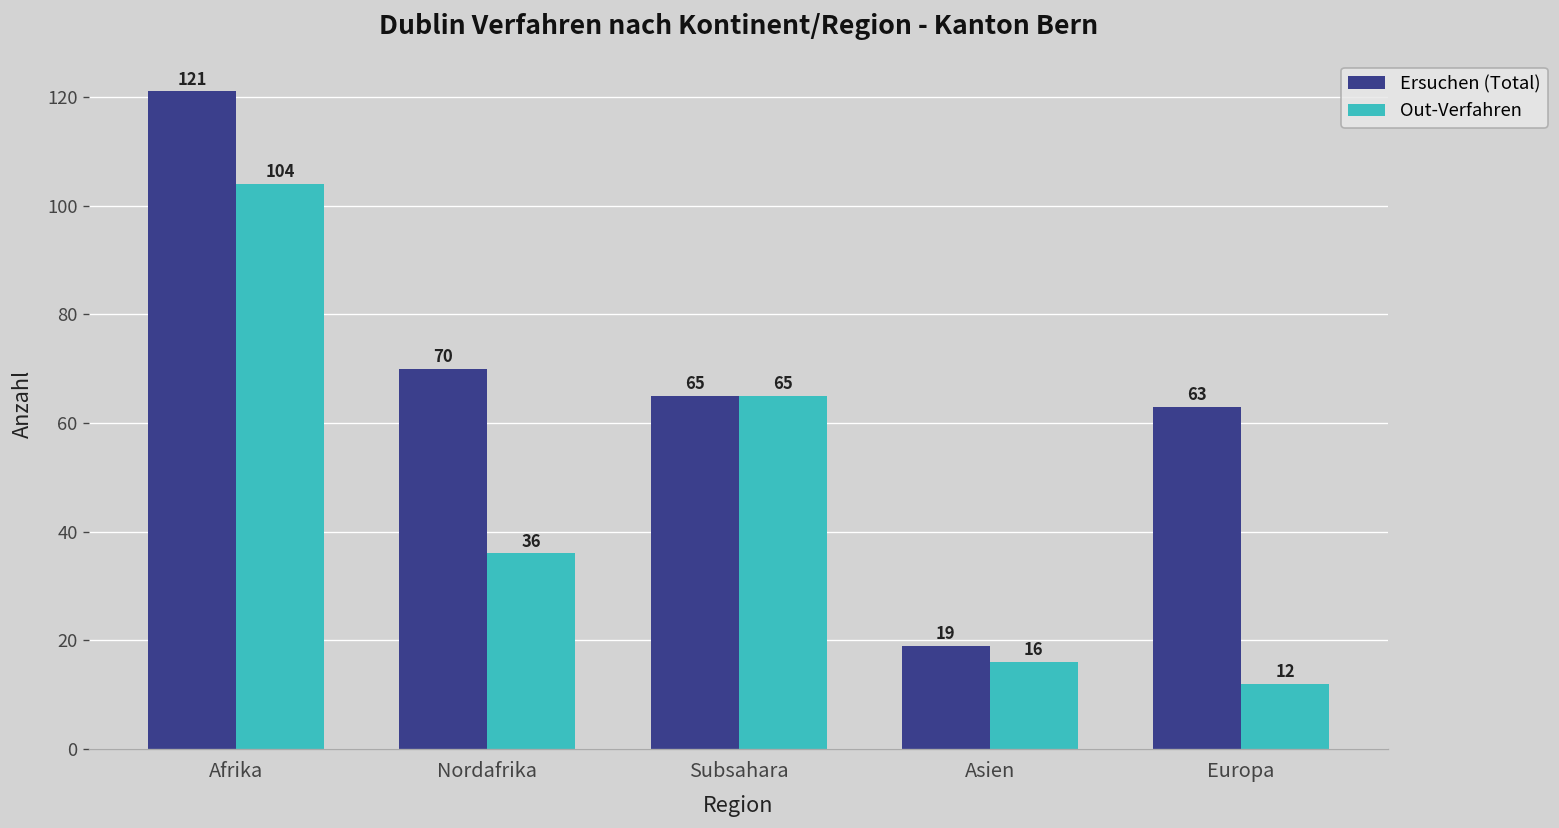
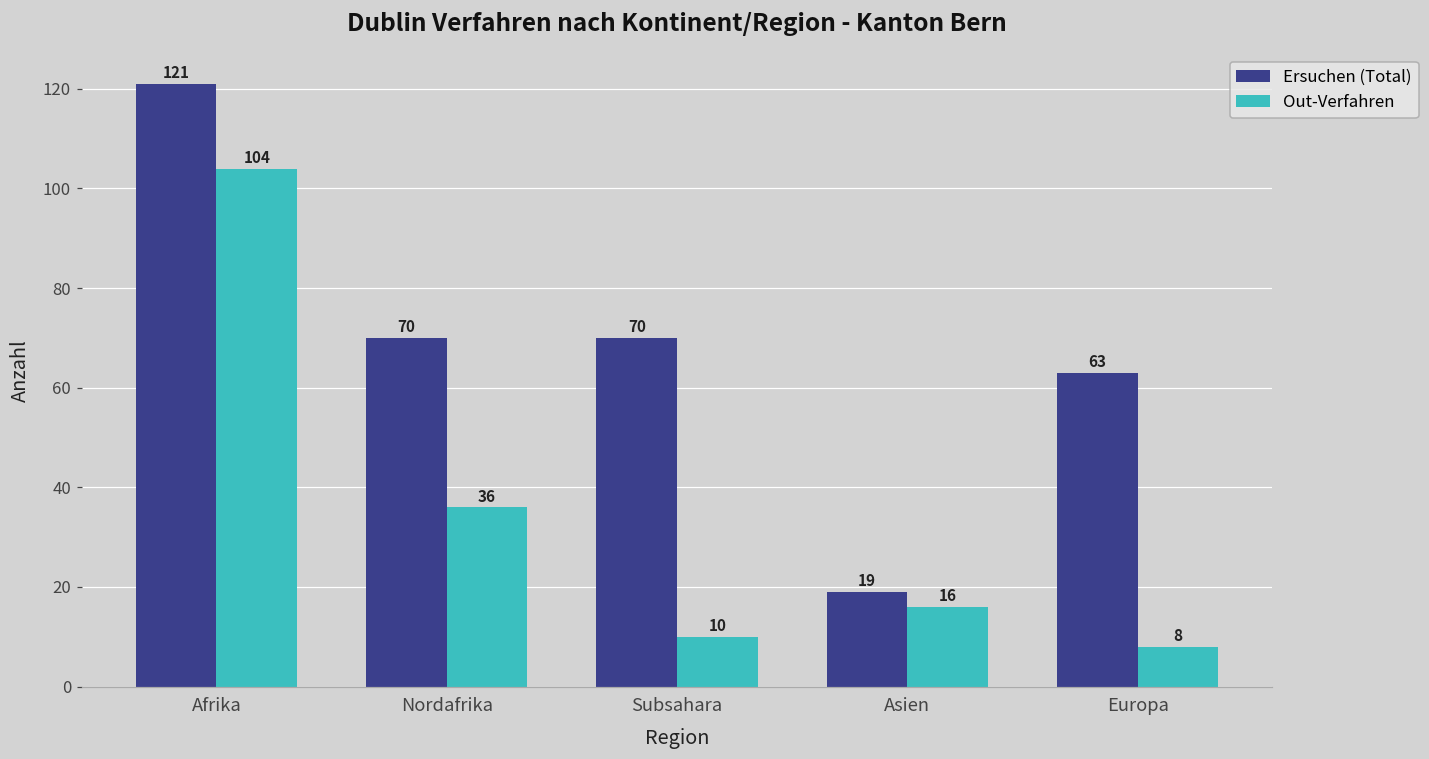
  {
    "Ersuchen (Total)": {
      "Afrika": 121,
      "Nordafrika": 70,
-     "Subsahara": 65,
+     "Subsahara": 70,
      "Asien": 19,
      "Europa": 63
    },
    "Out-Verfahren": {
      "Afrika": 104,
      "Nordafrika": 36,
-     "Subsahara": 65,
+     "Subsahara": 10,
      "Asien": 16,
-     "Europa": 12
+     "Europa": 8
    }
  }
